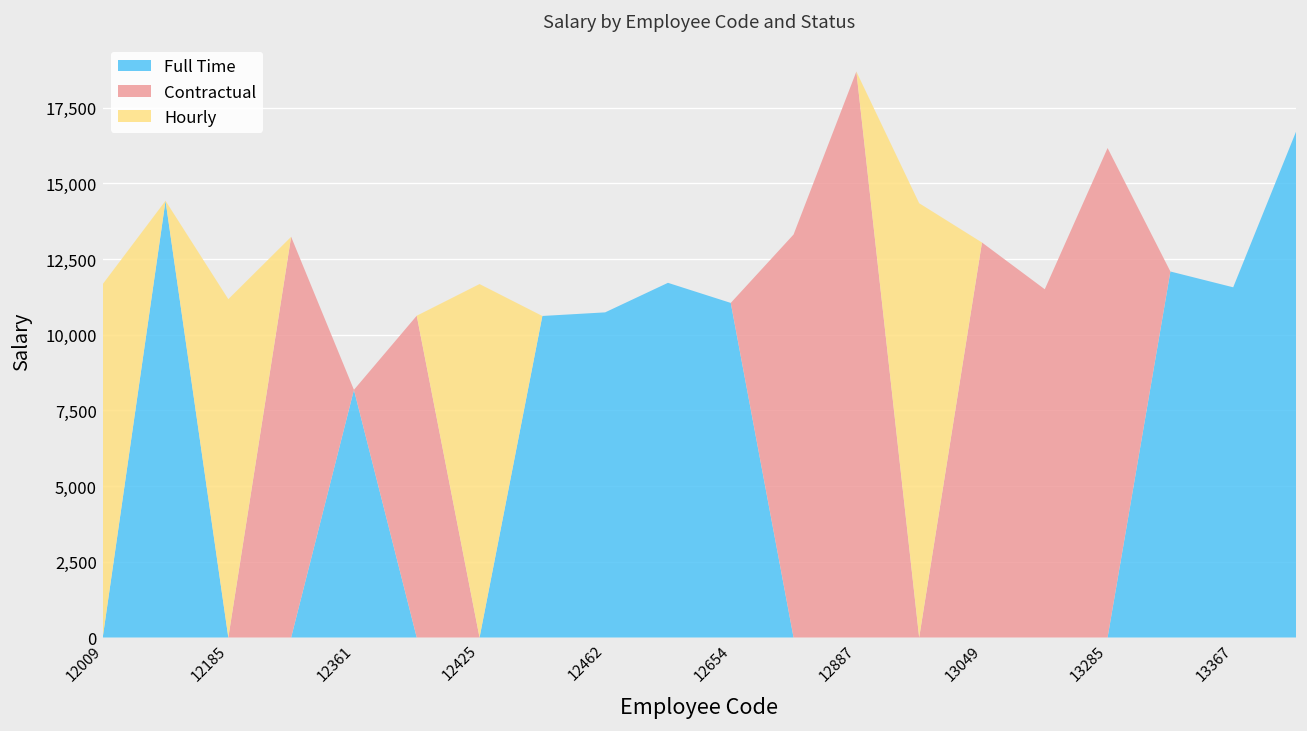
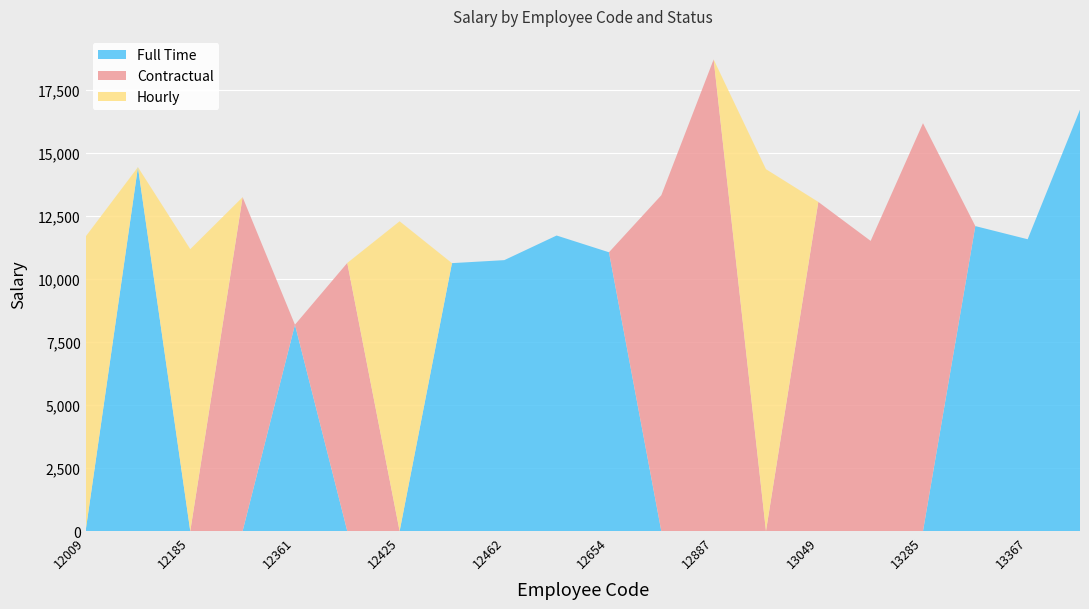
  {
    "Full Time": {
      "12887": "0",
      "13049": "0",
      "13285": "0"
    },
    "Hourly": {
-     "12425": "11,700"
+     "12425": "12,300"
    }
  }
